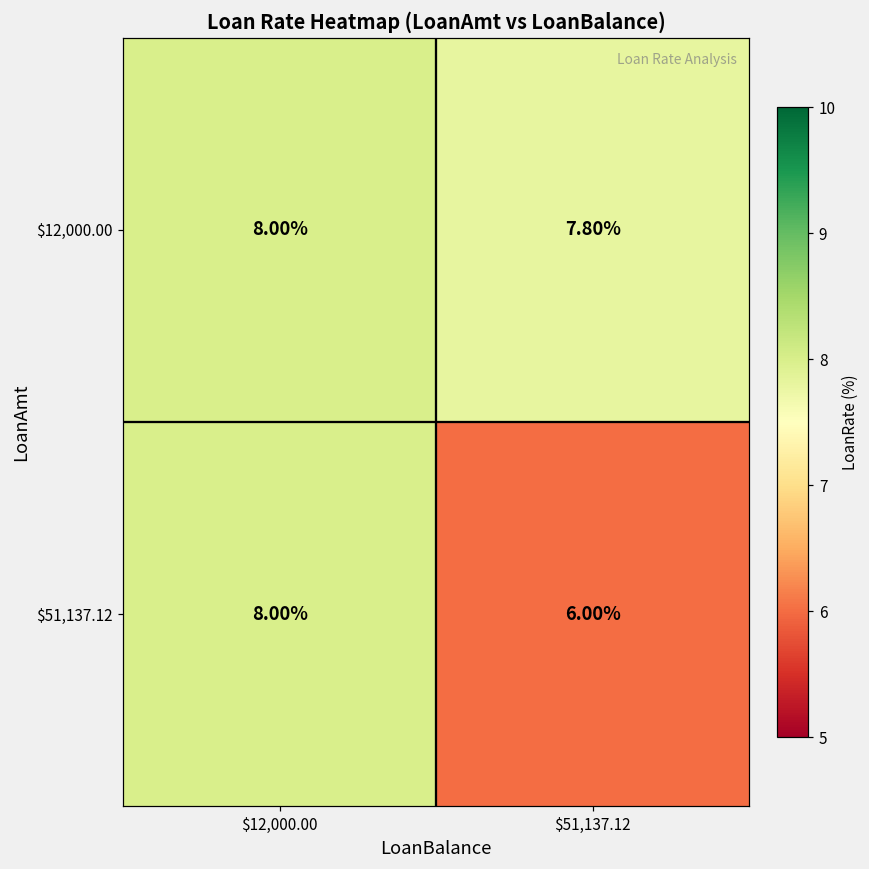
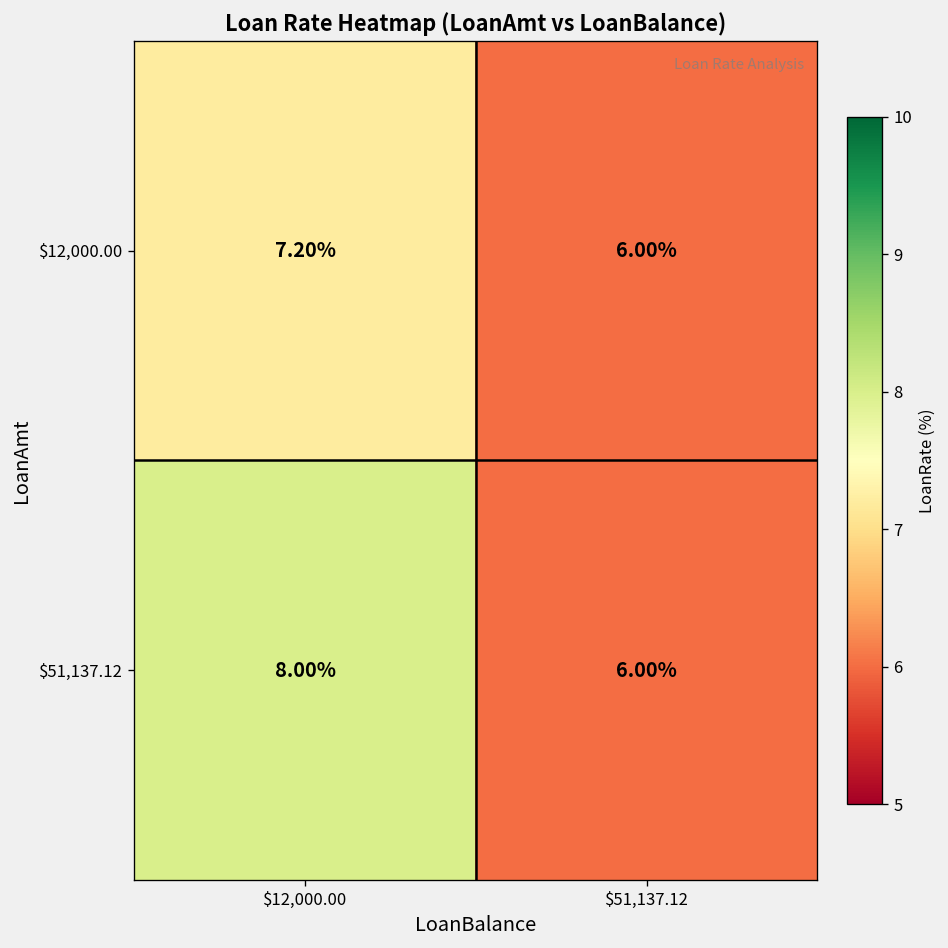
  {
    "$12,000.00": {
-     "$12,000.00": "8.00%",
-     "$51,137.12": "7.80%"
+     "$12,000.00": "7.20%",
+     "$51,137.12": "6.00%"
    },
    "$51,137.12": {
      "$12,000.00": "8.00%",
      "$51,137.12": "6.00%"
    }
  }
